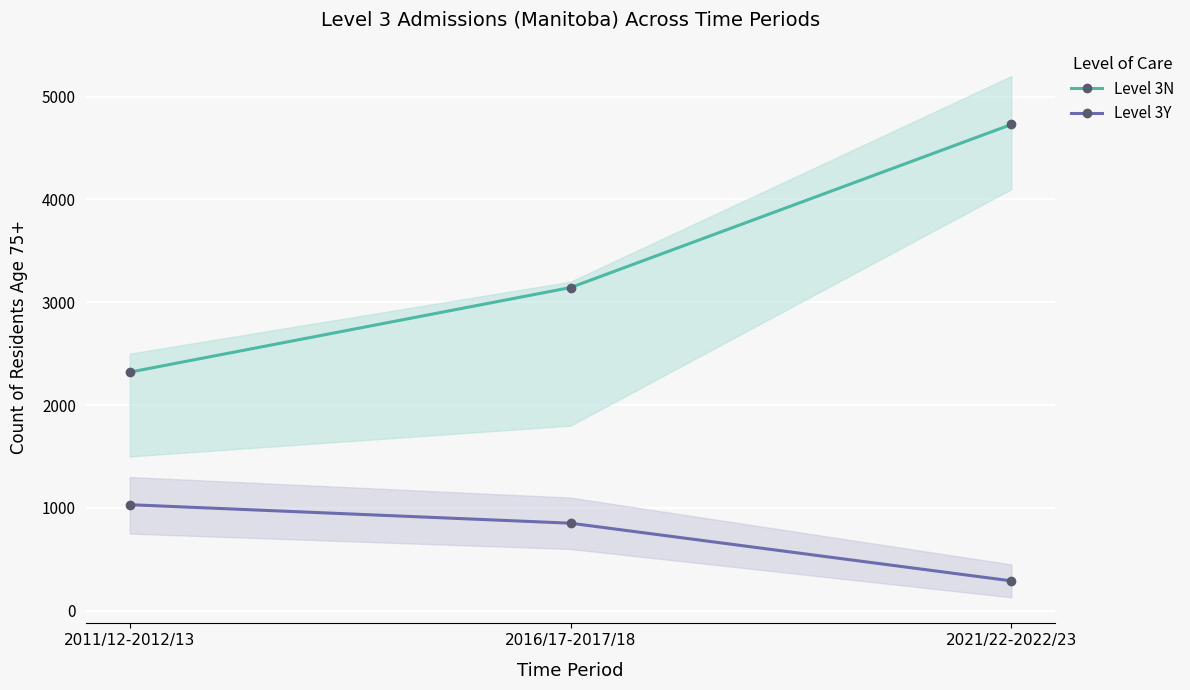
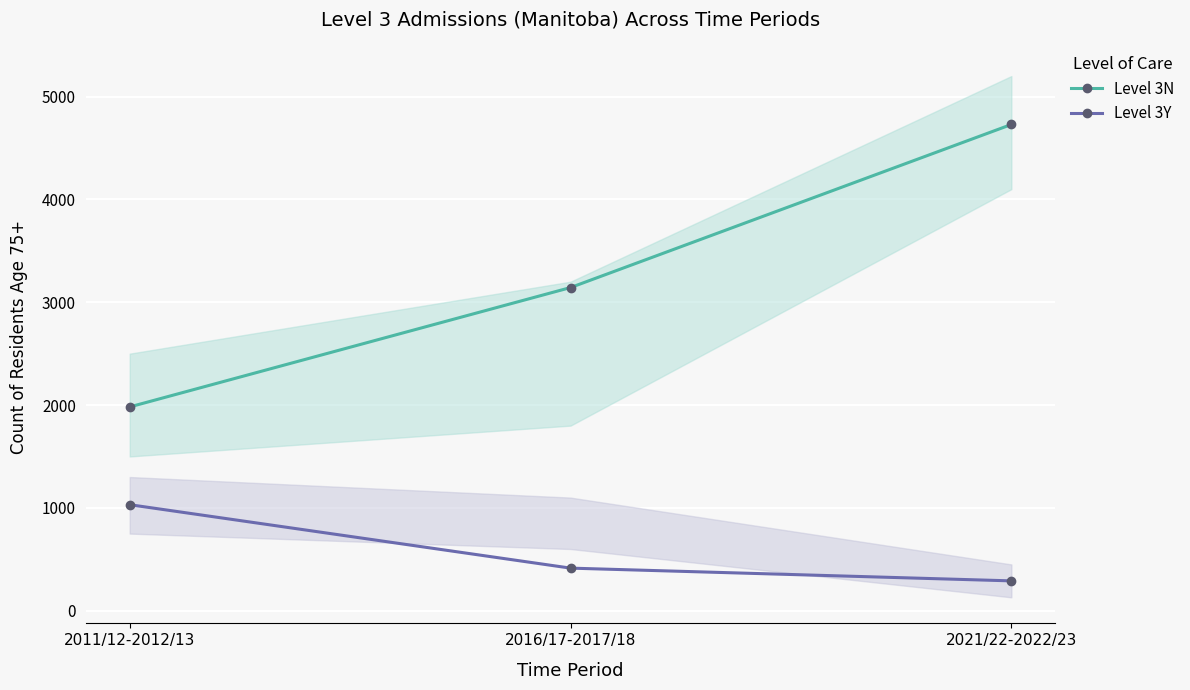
  {
    "Level 3N": {
-     "2011/12-2012/13": 2320,
+     "2011/12-2012/13": 1980,
      "2016/17-2017/18": 3140,
      "2021/22-2022/23": 4730
    },
    "Level 3Y": {
      "2011/12-2012/13": 1030,
-     "2016/17-2017/18": 850,
+     "2016/17-2017/18": 410,
      "2021/22-2022/23": 290
    }
  }
